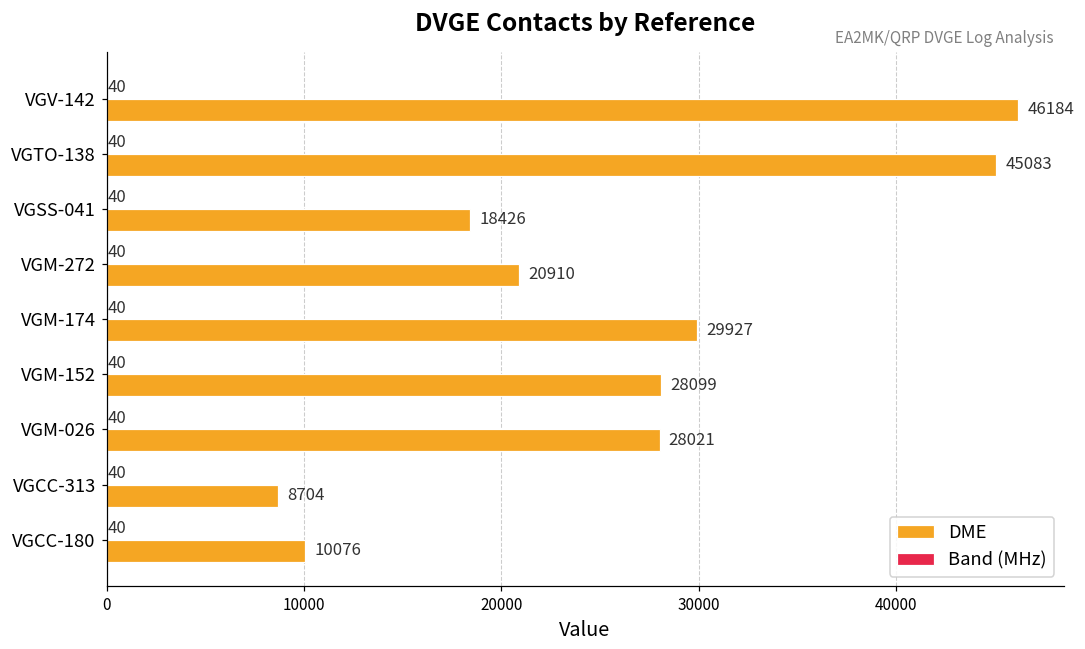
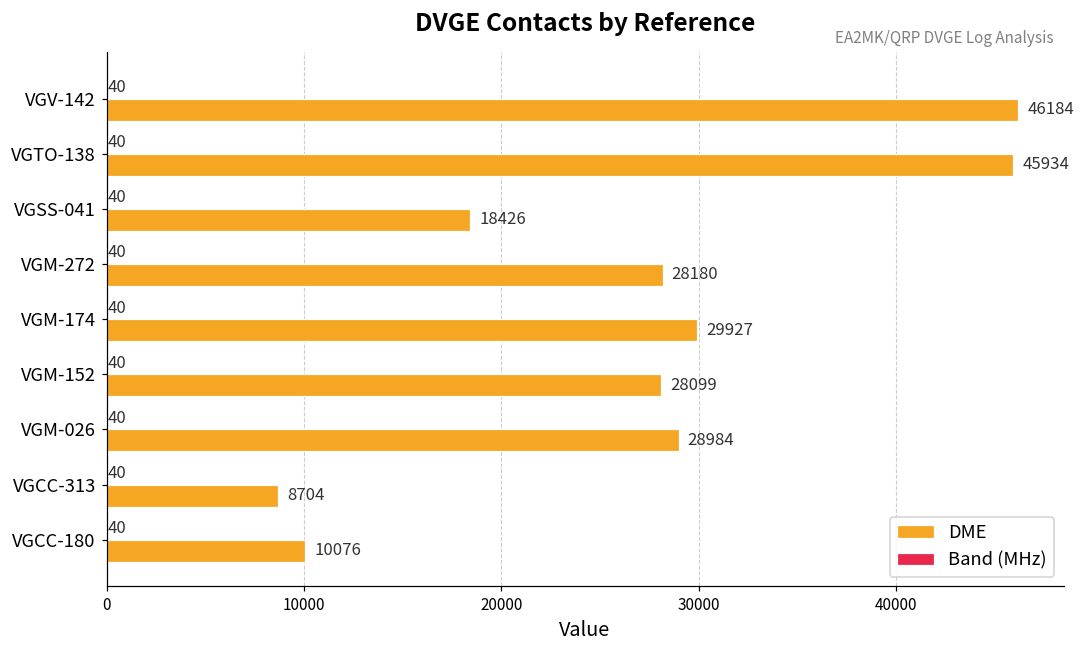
  {
    "DME": {
      "VGV-142": 46184,
-     "VGTO-138": 45083,
+     "VGTO-138": 45934,
      "VGSS-041": 18426,
-     "VGM-272": 20910,
+     "VGM-272": 28180,
      "VGM-174": 29927,
      "VGM-152": 28099,
-     "VGM-026": 28021,
+     "VGM-026": 28984,
      "VGCC-313": 8704,
      "VGCC-180": 10076
    },
    "Band (MHz)": {
      "VGV-142": 40,
      "VGTO-138": 40,
      "VGSS-041": 40,
      "VGM-272": 40,
      "VGM-174": 40,
      "VGM-152": 40,
      "VGM-026": 40,
      "VGCC-313": 40,
      "VGCC-180": 40
    }
  }
